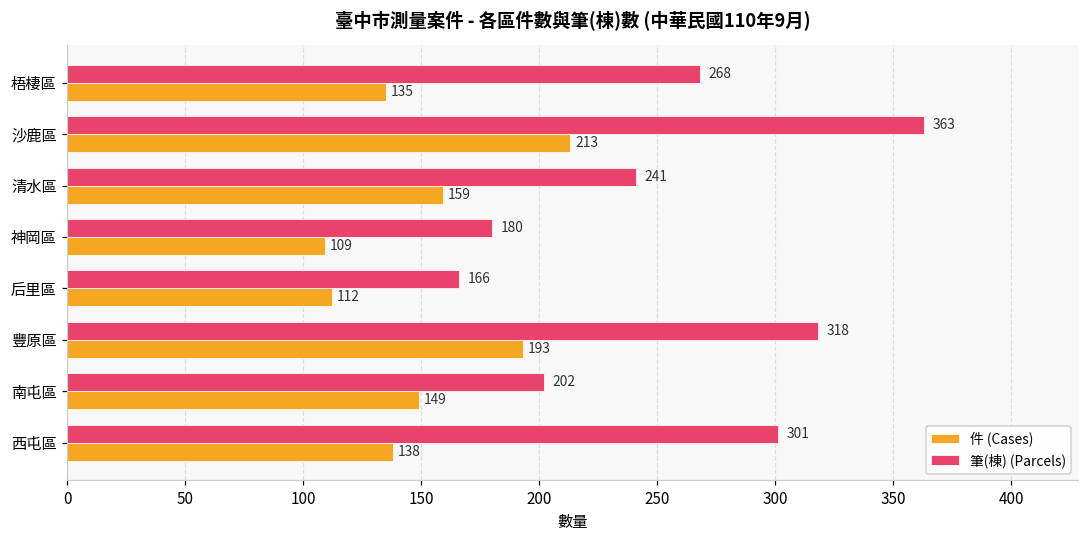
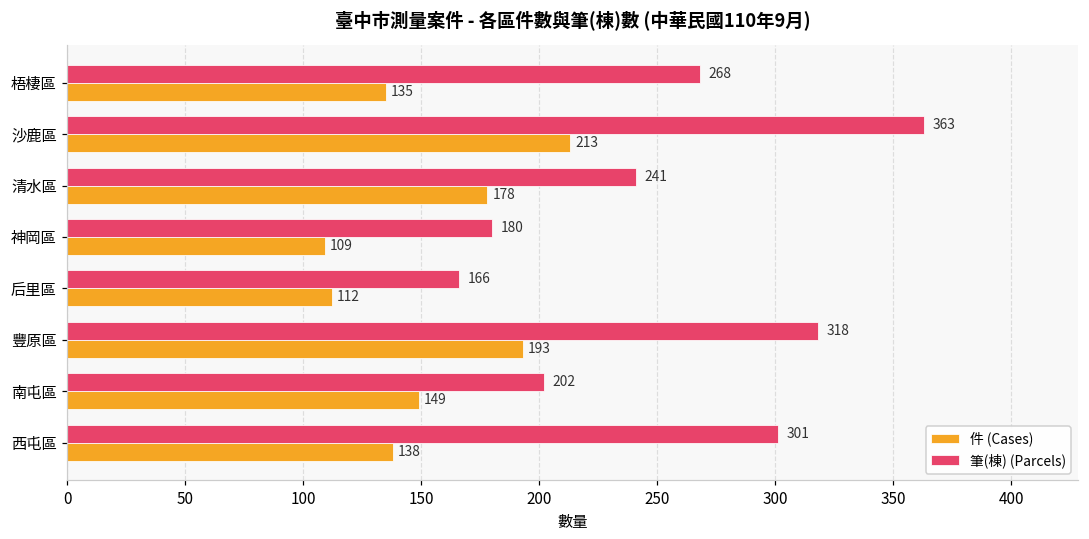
  {
    "件 (Cases)": {
      "梧棲區": 135,
      "沙鹿區": 213,
-     "清水區": 159,
+     "清水區": 178,
      "神岡區": 109,
      "后里區": 112,
      "豐原區": 193,
      "南屯區": 149,
      "西屯區": 138
    },
    "筆(棟) (Parcels)": {
      "梧棲區": 268,
      "沙鹿區": 363,
      "清水區": 241,
      "神岡區": 180,
      "后里區": 166,
      "豐原區": 318,
      "南屯區": 202,
      "西屯區": 301
    }
  }
